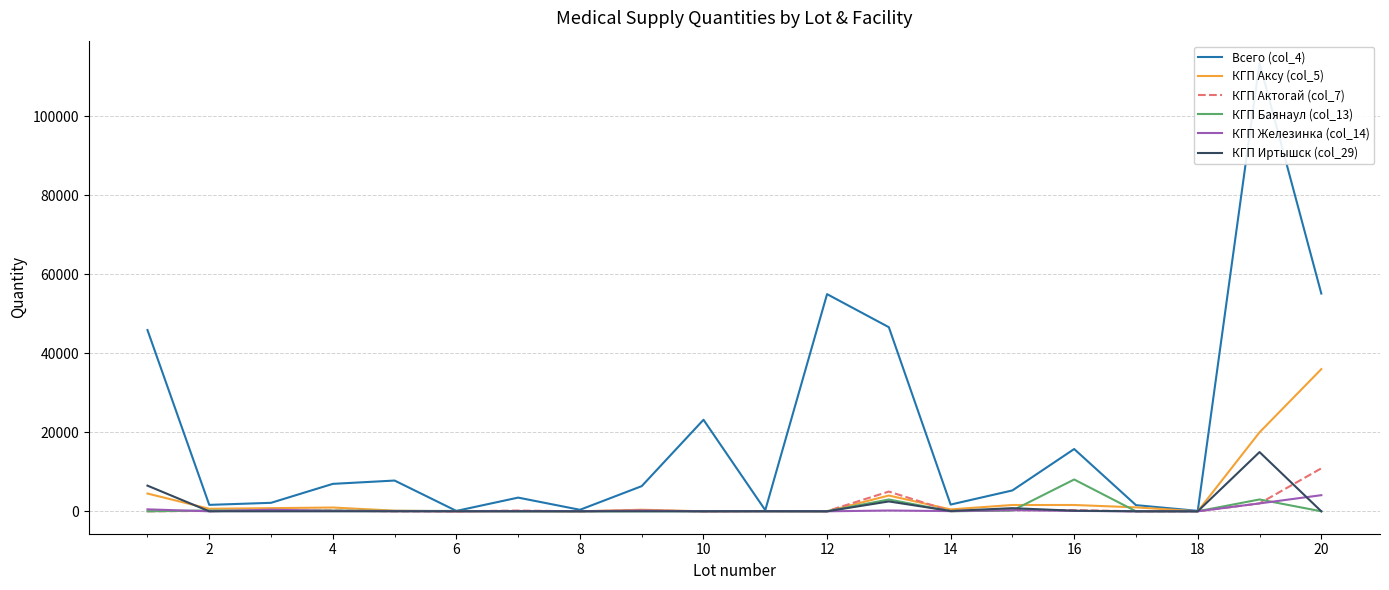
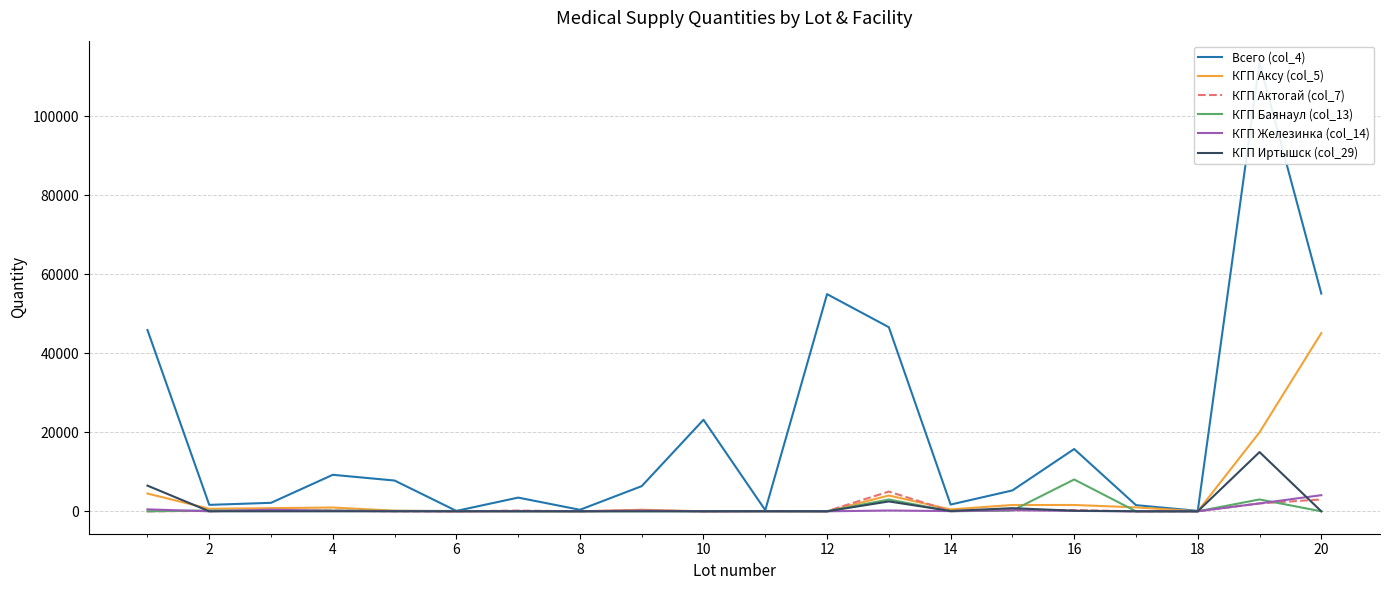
  {
    "Всего (col_4)": {
      "2": 2000,
-     "4": 7000,
+     "4": 9000,
      "10": 23000,
      "12": 55000,
      "14": 2000,
      "16": 16000,
      "20": 55000
    },
    "КГП Аксу (col_5)": {
      "4": 1000,
      "16": 2000,
-     "20": 36000
+     "20": 45000
    },
    "КГП Актогай (col_7)": {
-     "20": 11000
+     "20": 3000
    },
    "КГП Баянаул (col_13)": {
      "16": 8000
    },
    "КГП Железинка (col_14)": {
      "20": 4000
    }
  }
